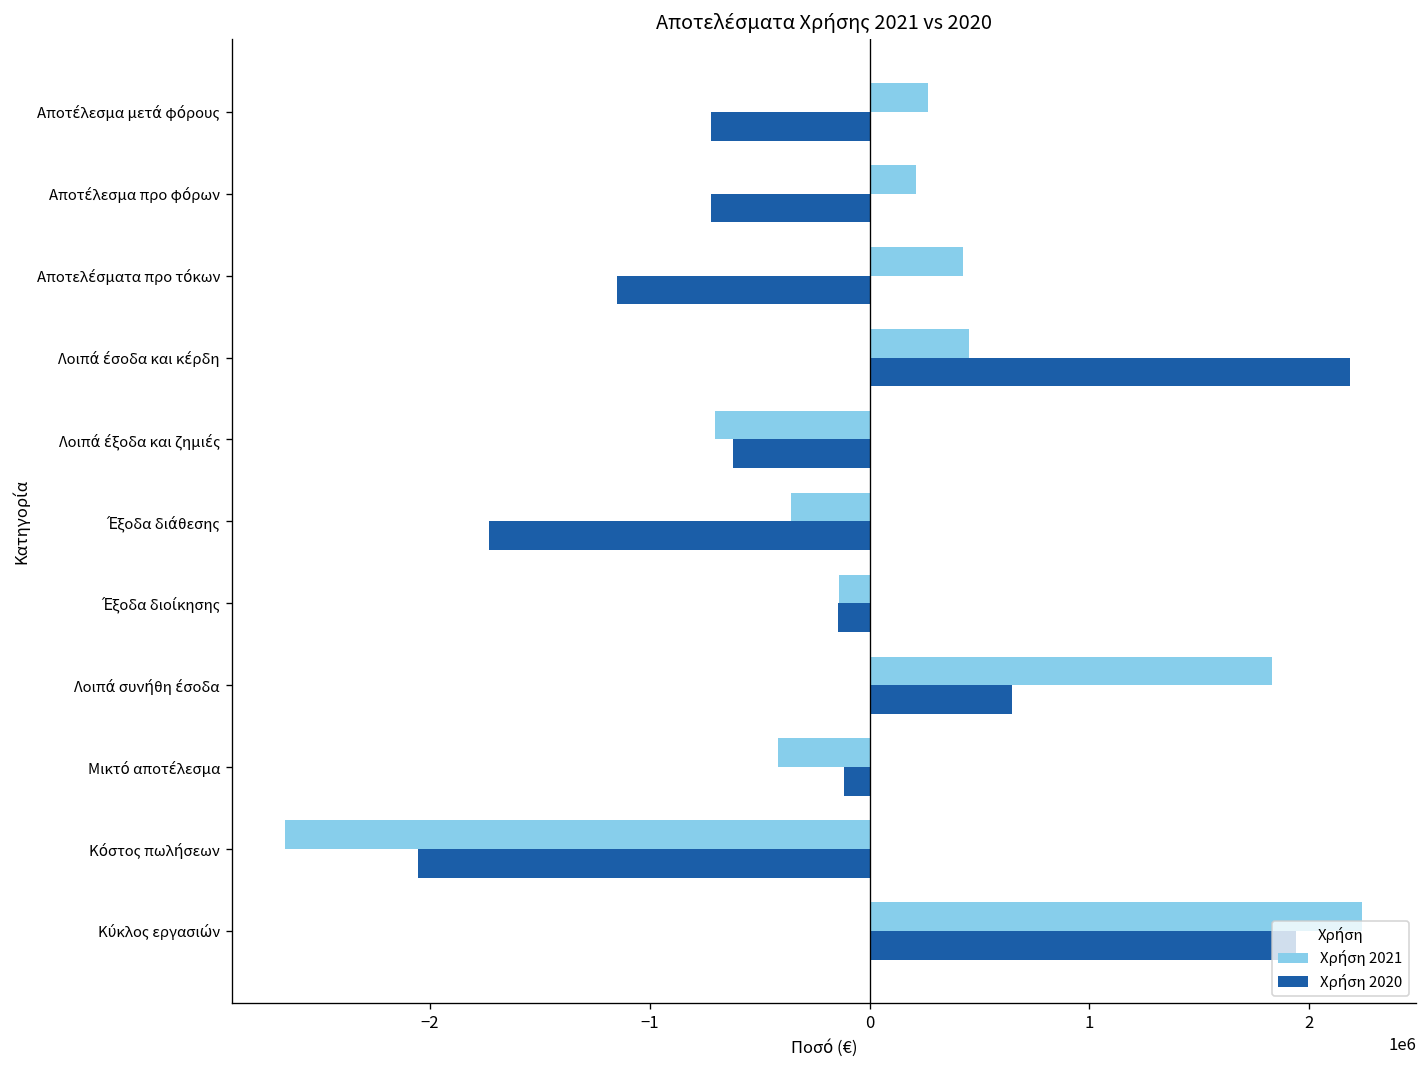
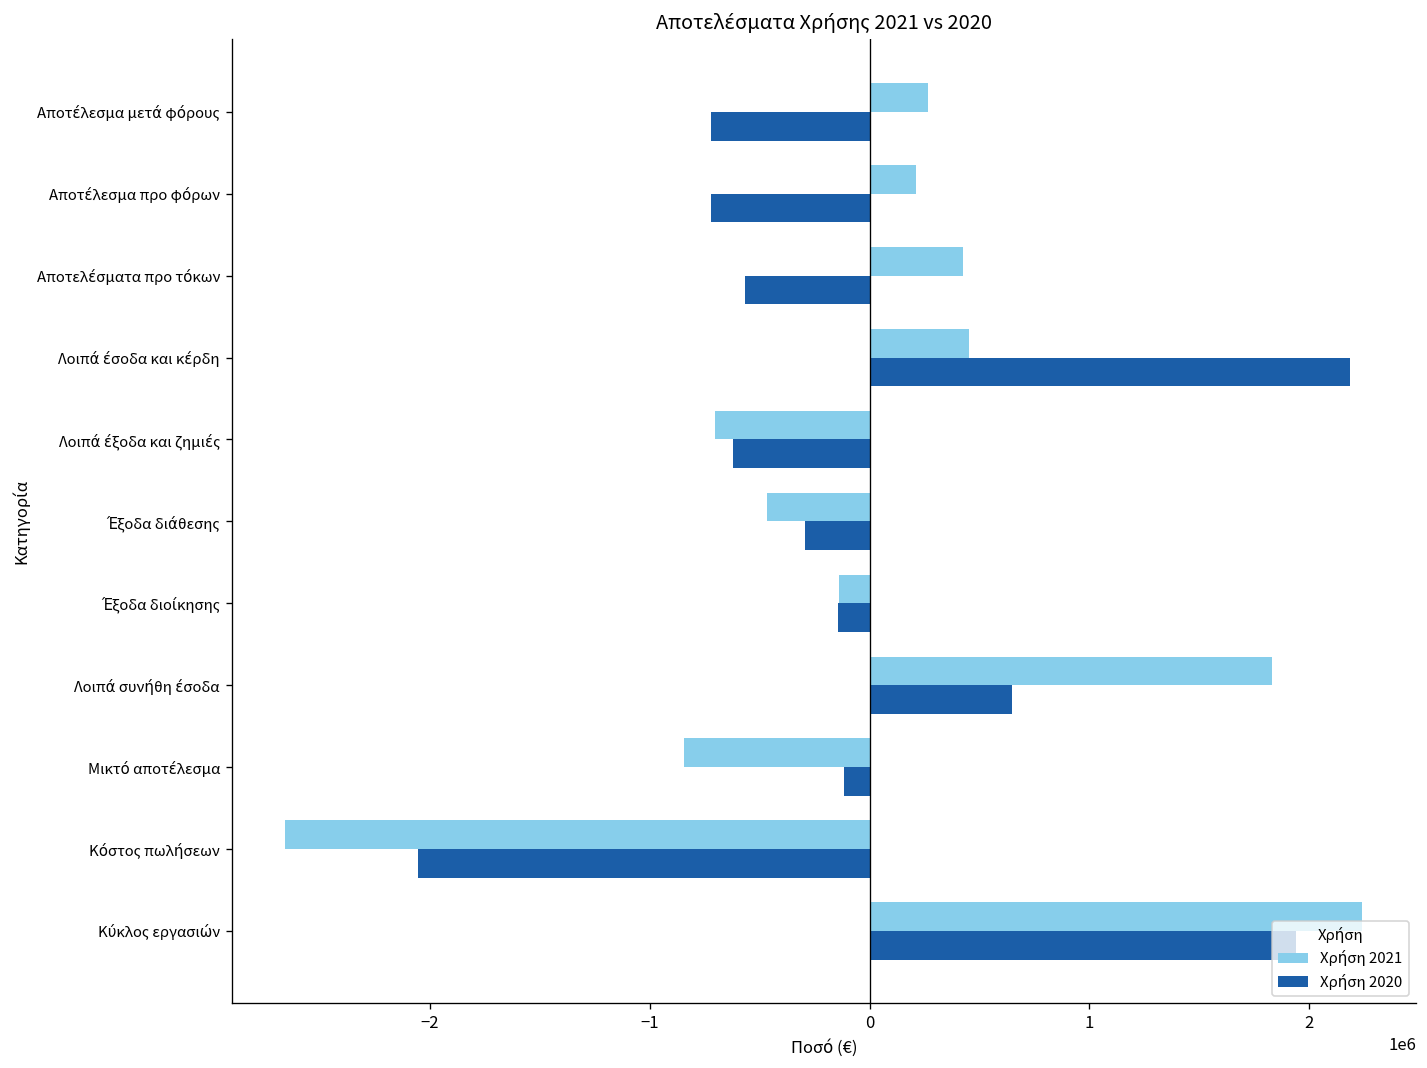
  {
    "Χρήση 2021": {
      "Αποτέλεσμα μετά φόρους": 270000,
      "Αποτέλεσμα προ φόρων": 210000,
      "Αποτελέσματα προ τόκων": 430000,
      "Λοιπά έσοδα και κέρδη": 450000,
      "Λοιπά έξοδα και ζημιές": -700000,
-     "Έξοδα διάθεσης": -360000,
+     "Έξοδα διάθεσης": -470000,
      "Έξοδα διοίκησης": -140000,
      "Λοιπά συνήθη έσοδα": 1830000,
-     "Μικτό αποτέλεσμα": -420000,
+     "Μικτό αποτέλεσμα": -850000,
      "Κόστος πωλήσεων": -2660000,
      "Κύκλος εργασιών": 2240000
    },
    "Χρήση 2020": {
      "Αποτέλεσμα μετά φόρους": -720000,
      "Αποτέλεσμα προ φόρων": -720000,
-     "Αποτελέσματα προ τόκων": -1150000,
+     "Αποτελέσματα προ τόκων": -570000,
      "Λοιπά έσοδα και κέρδη": 2190000,
      "Λοιπά έξοδα και ζημιές": -620000,
-     "Έξοδα διάθεσης": -1730000,
+     "Έξοδα διάθεσης": -290000,
      "Έξοδα διοίκησης": -140000,
      "Λοιπά συνήθη έσοδα": 650000,
      "Μικτό αποτέλεσμα": -120000,
      "Κόστος πωλήσεων": -2060000
    }
  }
